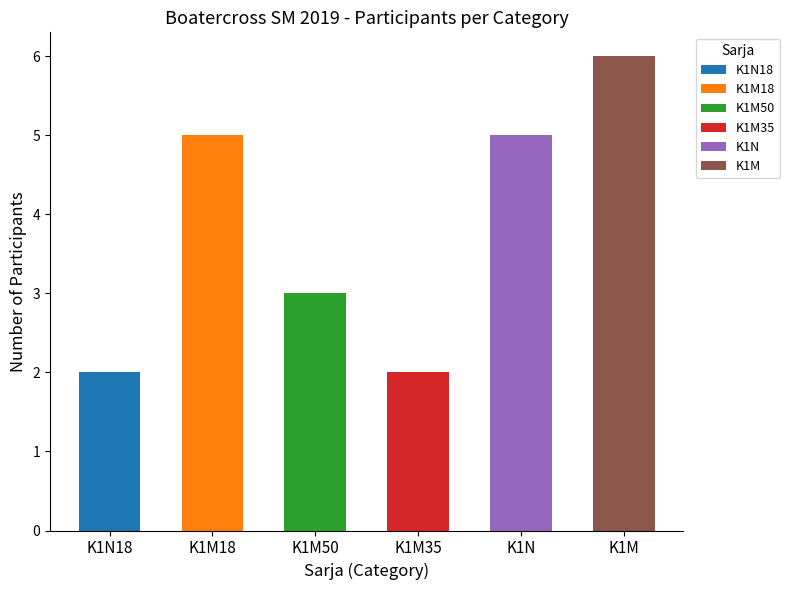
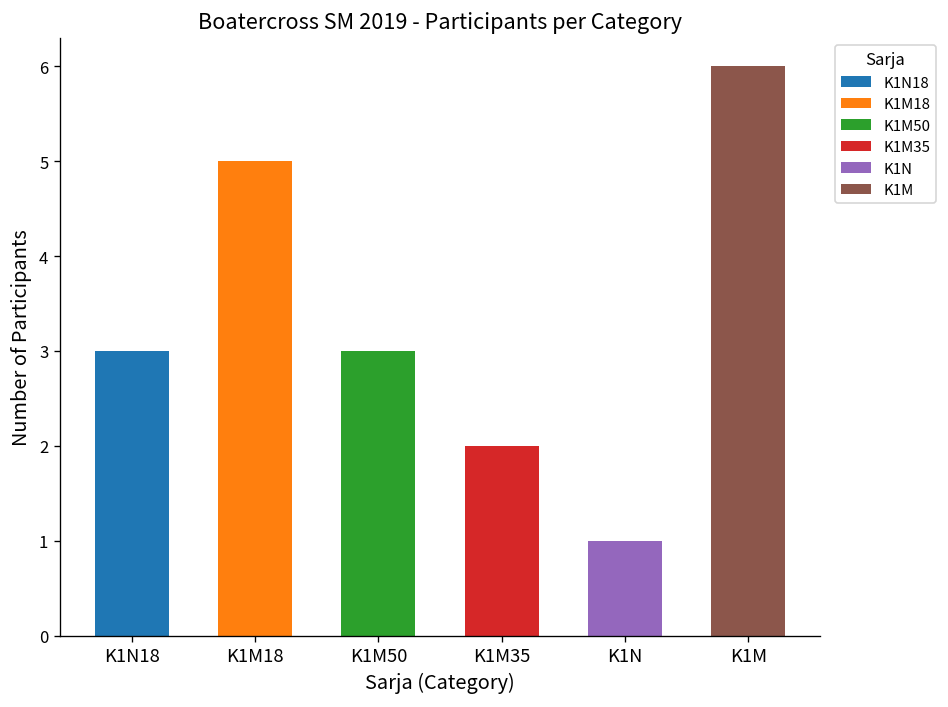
  {
-   "K1N18": 2,
+   "K1N18": 3,
    "K1M18": 5,
    "K1M50": 3,
    "K1M35": 2,
-   "K1N": 5,
+   "K1N": 1,
    "K1M": 6
  }
